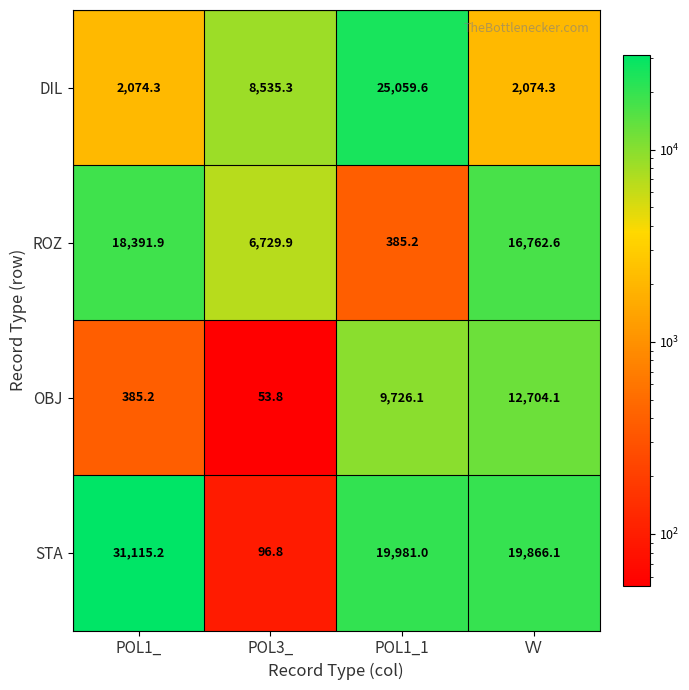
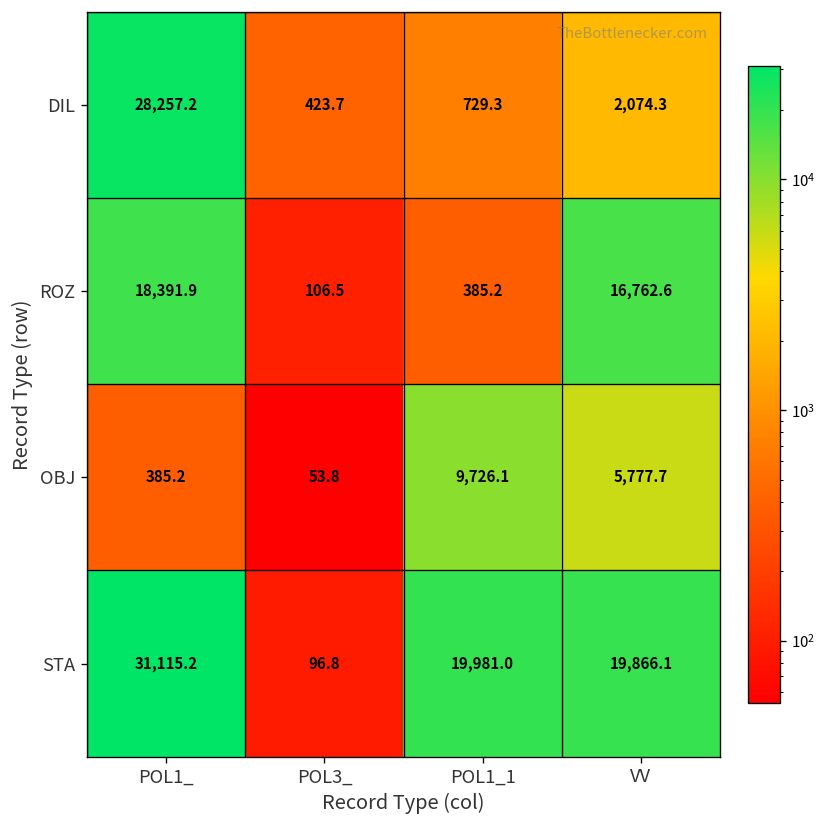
  {
    "DIL": {
-     "POL1_": "2,074.3",
-     "POL3_": "8,535.3",
-     "POL1_1": "25,059.6"
+     "POL1_": "28,257.2",
+     "POL3_": "423.7",
+     "POL1_1": "729.3"
    },
    "ROZ": {
      "POL1_": "18,391.9",
-     "POL3_": "6,729.9",
+     "POL3_": "106.5",
      "POL1_1": "385.2",
      "VV": "16,762.6"
    },
    "OBJ": {
      "POL1_": "385.2",
      "POL3_": "53.8",
      "POL1_1": "9,726.1",
-     "VV": "12,704.1"
+     "VV": "5,777.7"
    },
    "STA": {
      "POL1_": "31,115.2",
      "POL3_": "96.8",
      "POL1_1": "19,981.0",
      "VV": "19,866.1"
    }
  }
